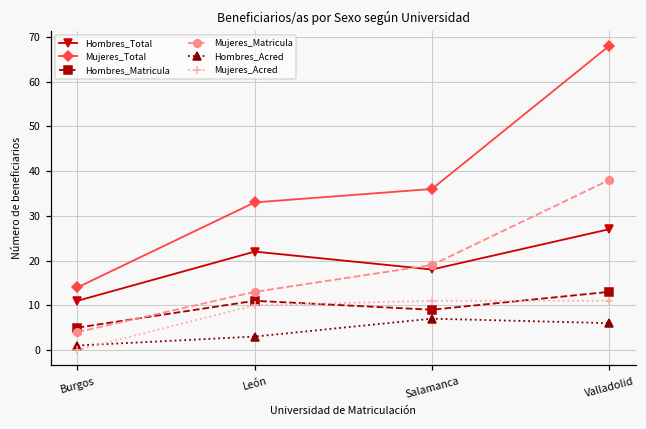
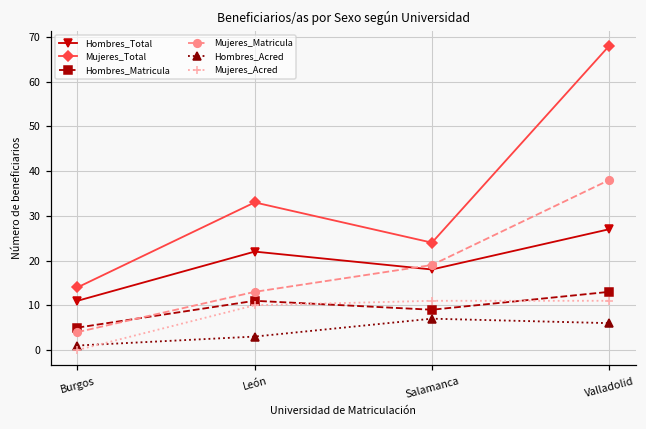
  {
    "Mujeres_Total": {
      "Burgos": 14,
      "León": 33,
-     "Salamanca": 36,
+     "Salamanca": 24,
      "Valladolid": 68
    }
  }
